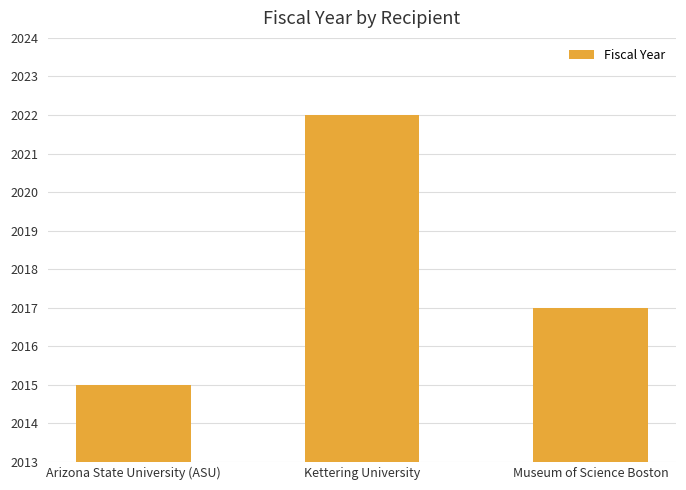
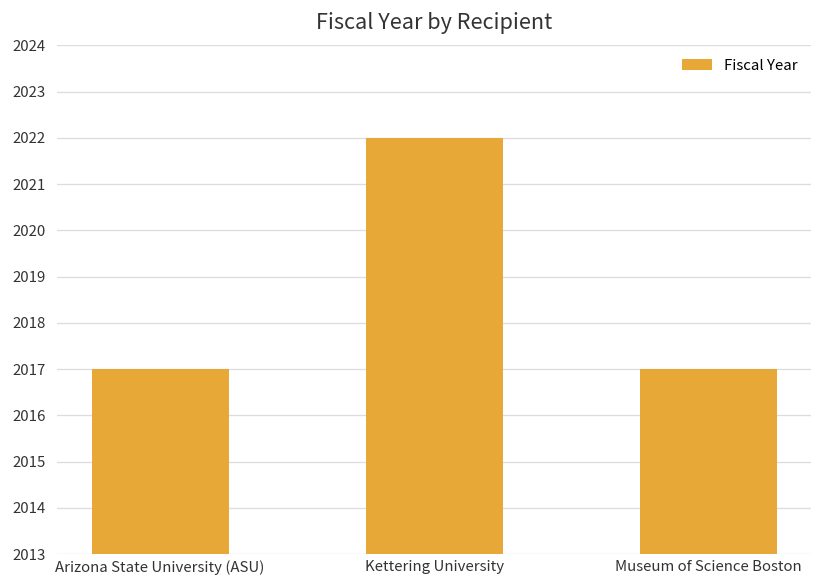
  {
-   "Arizona State University (ASU)": 2015,
+   "Arizona State University (ASU)": 2017,
    "Kettering University": 2022,
    "Museum of Science Boston": 2017
  }
